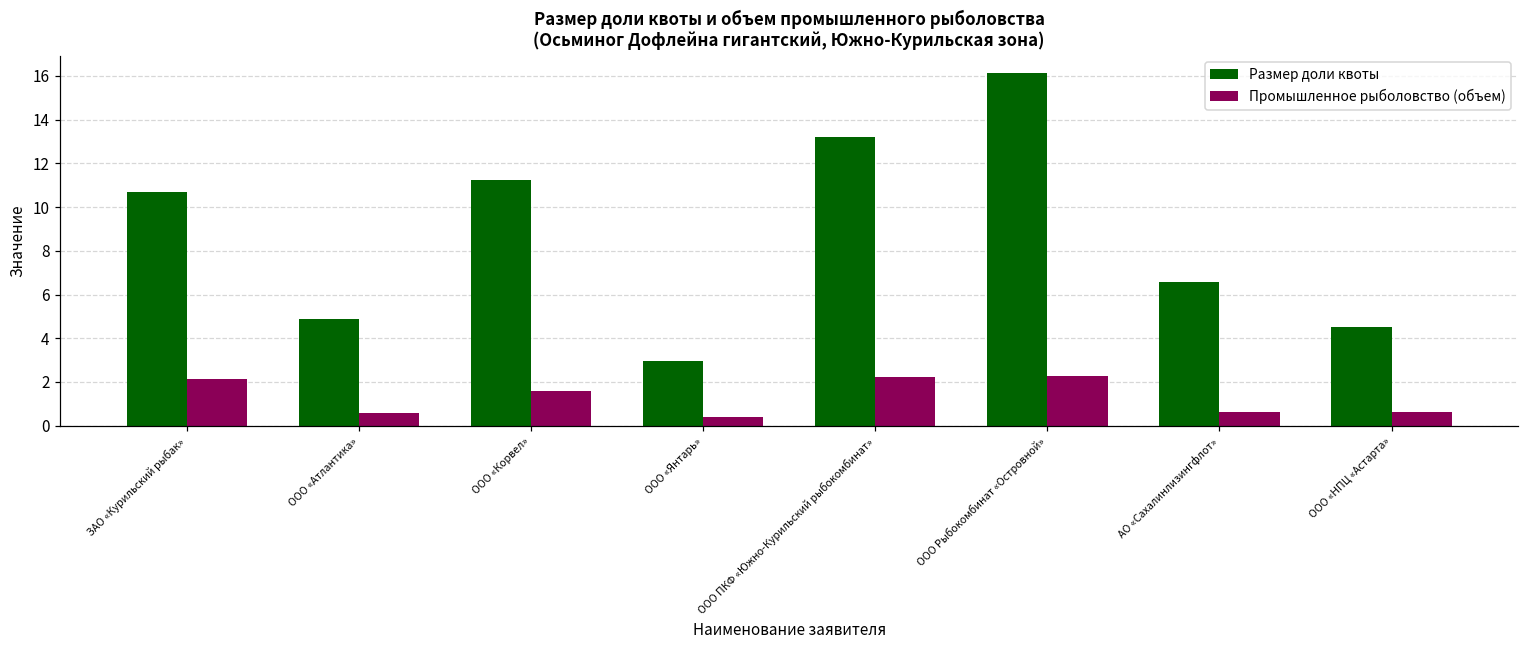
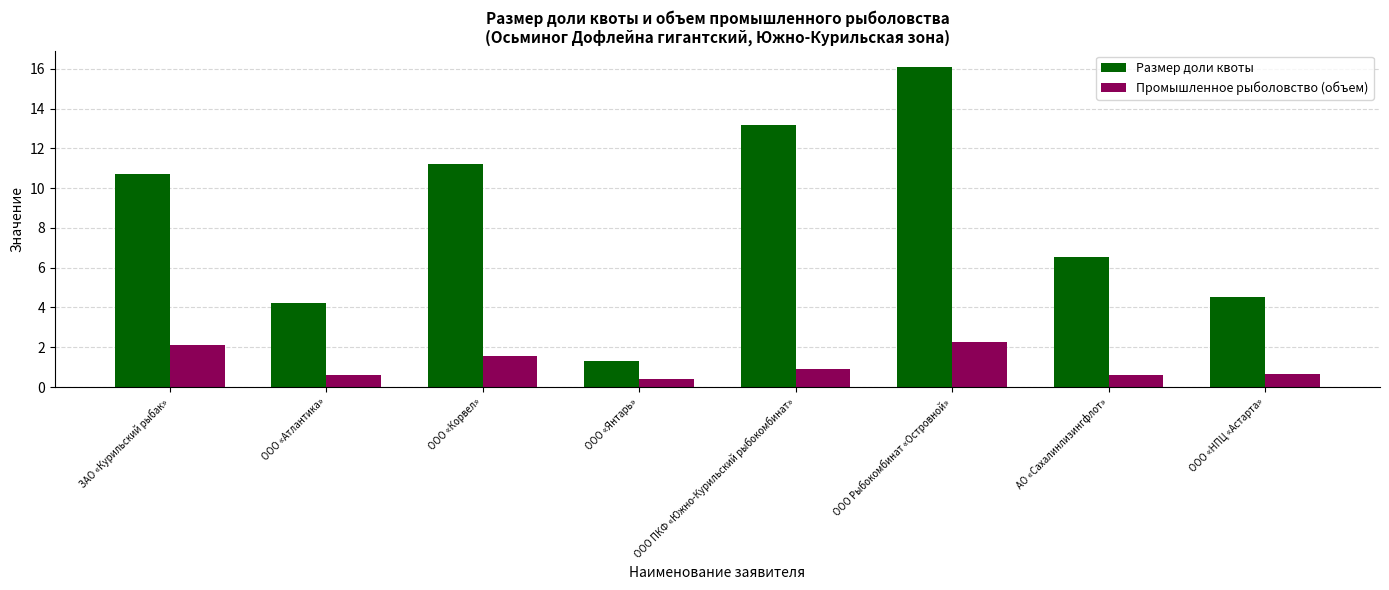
  {
    "Размер доли квоты": {
      "ЗАО «Курильский рыбак»": 10.7,
-     "ООО «Атлантика»": 4.9,
+     "ООО «Атлантика»": 4.2,
      "ООО «Корвел»": 11.2,
-     "ООО «Янтарь»": 3.0,
+     "ООО «Янтарь»": 1.3,
      "ООО ПКФ «Южно-Курильский рыбокомбинат»": 13.2,
      "ООО Рыбокомбинат «Островной»": 16.1,
      "АО «Сахалинлизингфлот»": 6.6,
      "ООО «НПЦ «Астарта»": 4.5
    },
    "Промышленное рыболовство (объем)": {
      "ЗАО «Курильский рыбак»": 2.1,
      "ООО «Атлантика»": 0.6,
      "ООО «Корвел»": 1.6,
      "ООО «Янтарь»": 0.4,
-     "ООО ПКФ «Южно-Курильский рыбокомбинат»": 2.2,
+     "ООО ПКФ «Южно-Курильский рыбокомбинат»": 0.9,
      "ООО Рыбокомбинат «Островной»": 2.3,
      "АО «Сахалинлизингфлот»": 0.6,
      "ООО «НПЦ «Астарта»": 0.6
    }
  }
